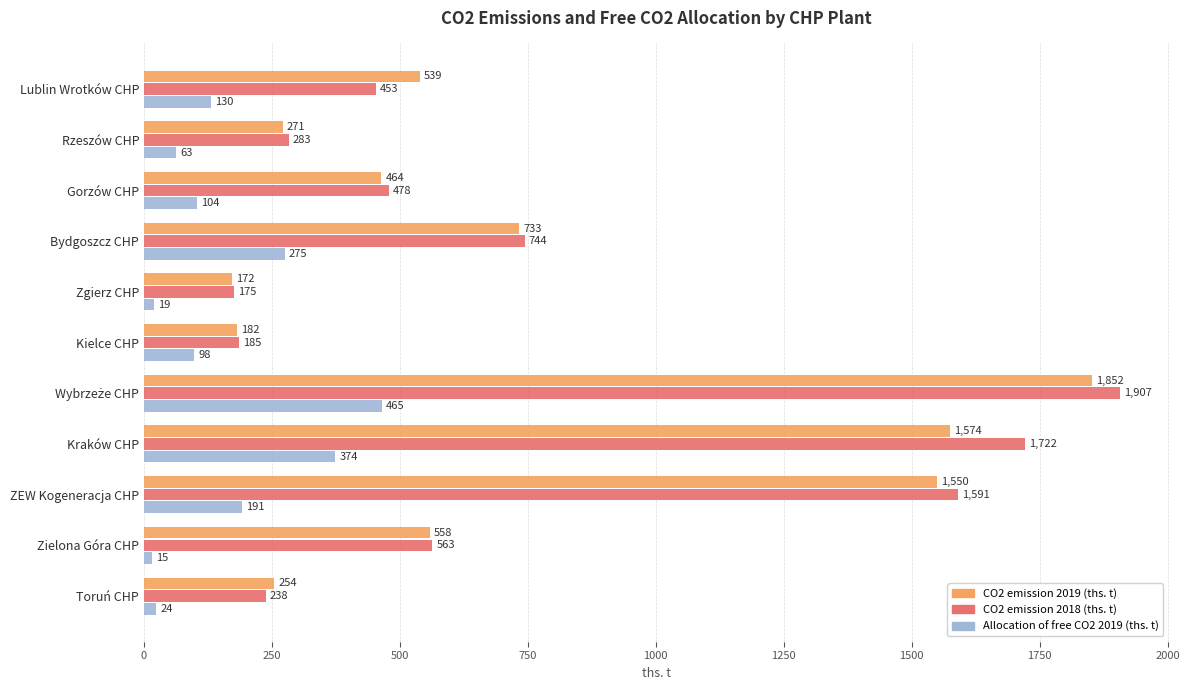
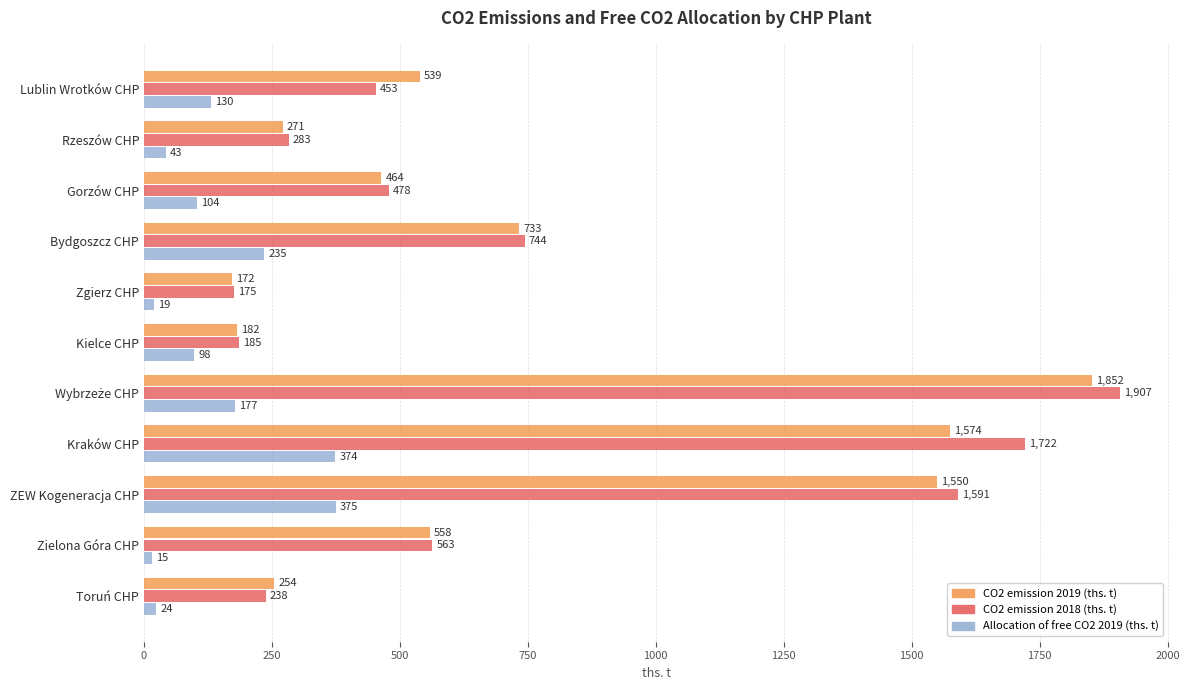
  {
    "Allocation of free CO2 2019 (ths. t)": {
      "Lublin Wrotków CHP": 130,
-     "Rzeszów CHP": 63,
+     "Rzeszów CHP": 43,
      "Gorzów CHP": 104,
-     "Bydgoszcz CHP": 275,
+     "Bydgoszcz CHP": 235,
      "Zgierz CHP": 19,
      "Kielce CHP": 98,
-     "Wybrzeże CHP": 465,
+     "Wybrzeże CHP": 177,
      "Kraków CHP": 374,
-     "ZEW Kogeneracja CHP": 191,
+     "ZEW Kogeneracja CHP": 375,
      "Zielona Góra CHP": 15,
      "Toruń CHP": 24
    }
  }
